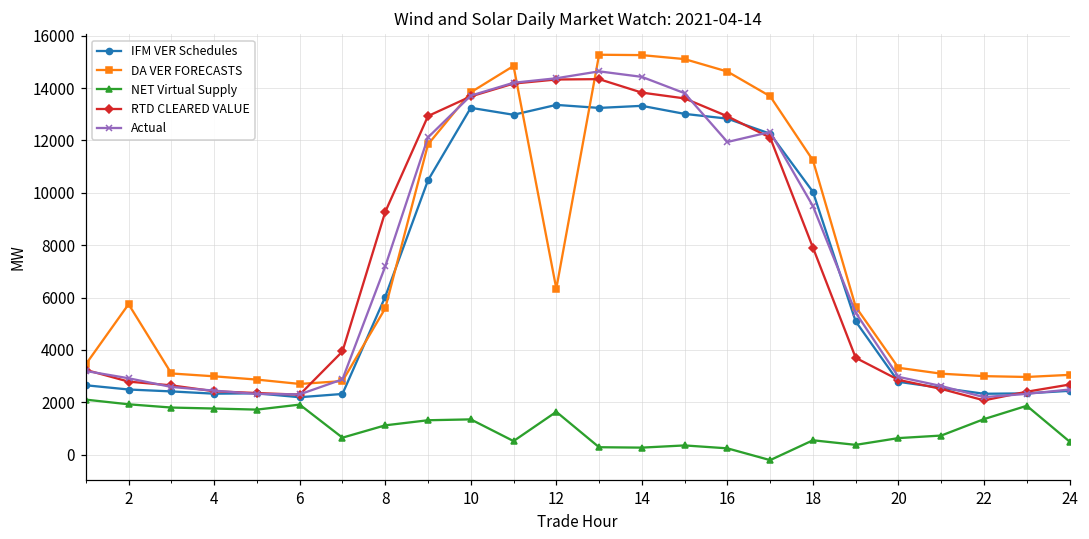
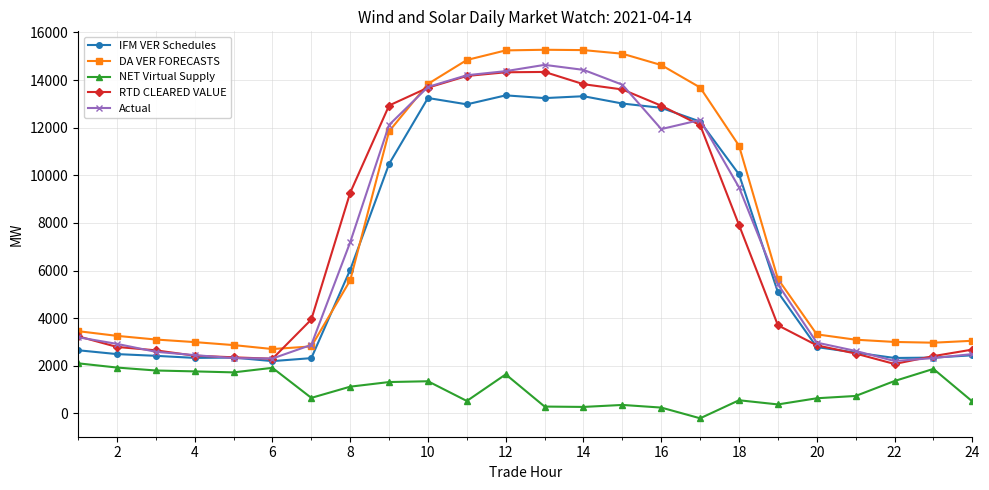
  {
    "IFM VER Schedules": {
      "2": 2500,
      "8": 6000,
      "10": 13200,
      "12": 13400,
      "14": 13300,
      "18": 10000,
      "22": 2300
    },
    "DA VER FORECASTS": {
-     "2": 5700,
+     "2": 3300,
      "4": 3000,
      "6": 2700,
      "8": 5600,
      "10": 13800,
-     "12": 6300,
+     "12": 15200,
      "14": 15300,
      "16": 14600,
      "18": 11200,
      "20": 3300,
      "22": 3000,
      "24": 3000
    },
    "NET Virtual Supply": {
      "2": 1900,
      "4": 1800,
      "6": 1900,
      "8": 1100,
      "10": 1300,
      "12": 1600,
      "14": 300,
      "16": 200,
      "18": 500,
      "20": 600,
      "22": 1400,
      "24": 500
    },
    "RTD CLEARED VALUE": {
      "2": 2800,
      "8": 9300,
      "14": 13800,
      "18": 7900,
      "22": 2100,
      "24": 2700
    },
    "Actual": {
      "2": 2900,
      "8": 7200,
      "14": 14400,
      "16": 11900,
      "18": 9500,
      "20": 3000,
      "22": 2200
    }
  }
